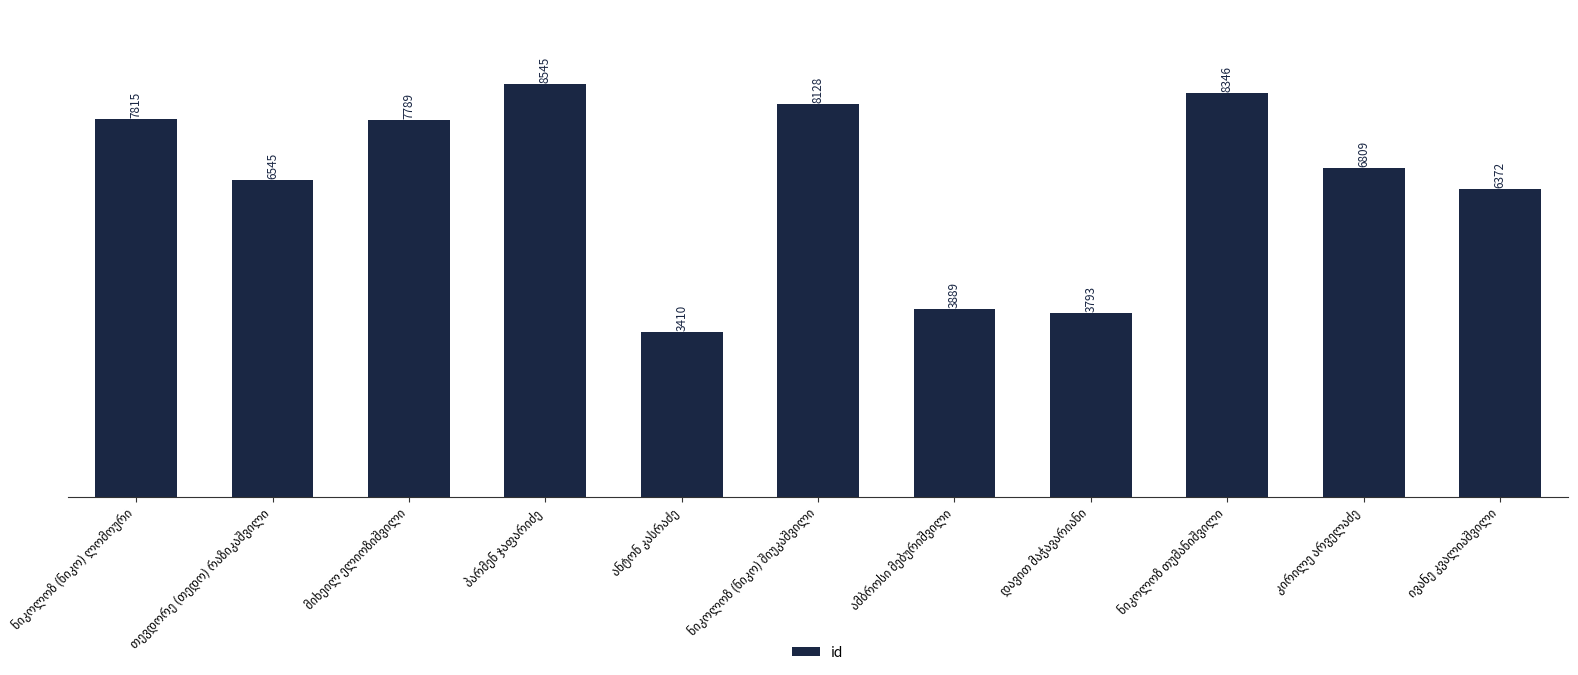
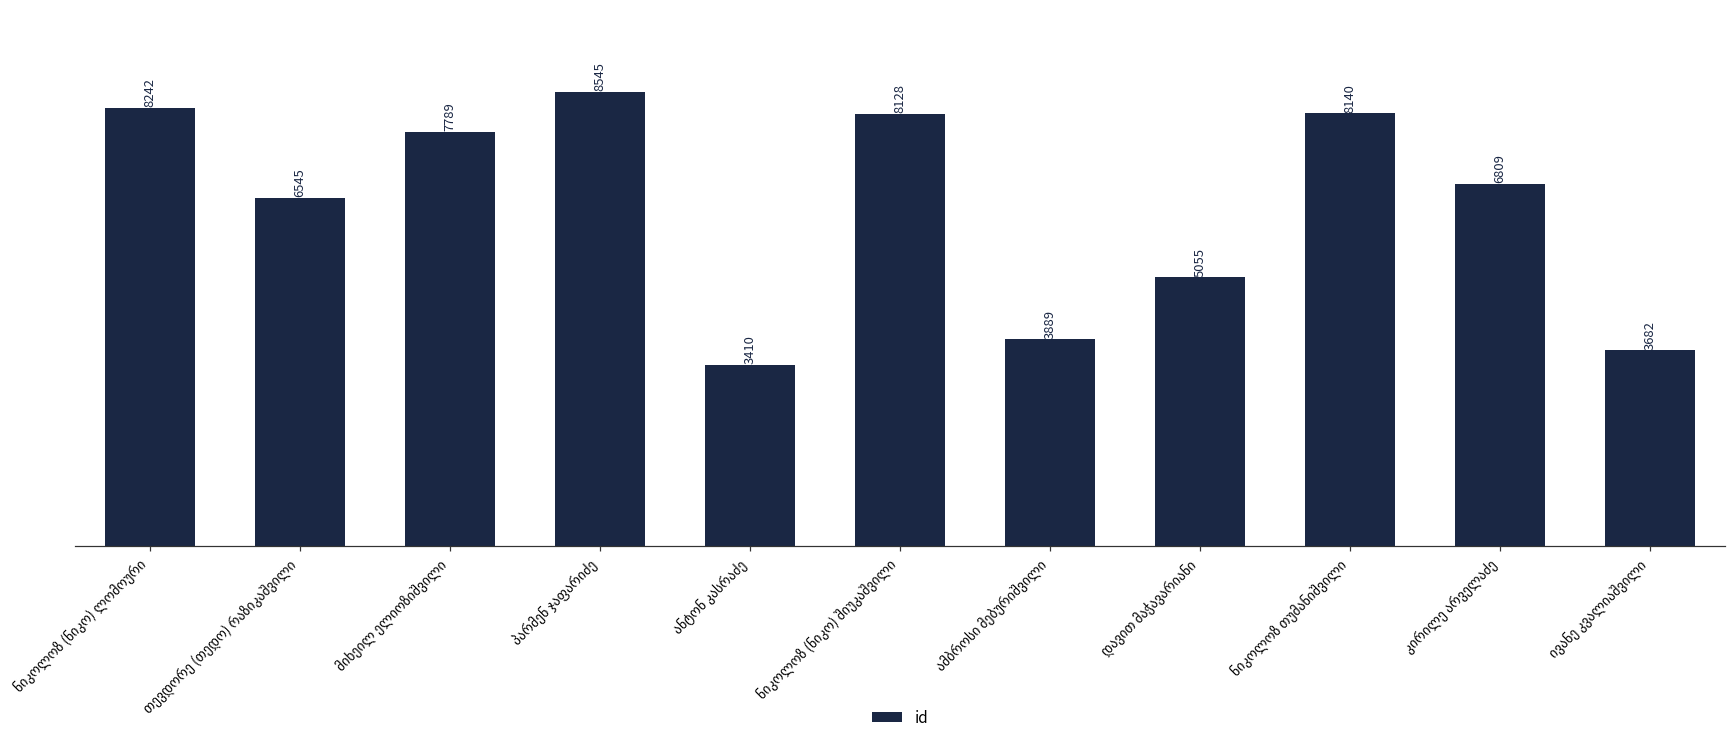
  {
-   "ნიკოლოზ (ნიკო) ლომოური": 7815,
+   "ნიკოლოზ (ნიკო) ლომოური": 8242,
    "თევდორე (თედო) რაზიკაშვილი": 6545,
    "მიხეილ ელიოზიშვილი": 7789,
    "პარმენ ჯაფარიძე": 8545,
    "ანტონ კასრაძე": 3410,
    "ნიკოლოზ (ნიკო) შიუკაშვილი": 8128,
    "ამბროსი მებურიშვილი": 3889,
-   "დავით მაჭავარიანი": 3793,
-   "ნიკოლოზ თუმანიშვილი": 8346,
+   "დავით მაჭავარიანი": 5055,
+   "ნიკოლოზ თუმანიშვილი": 8140,
    "კირილე არველაძე": 6809,
-   "ივანე კვალიაშვილი": 6372
+   "ივანე კვალიაშვილი": 3682
  }
